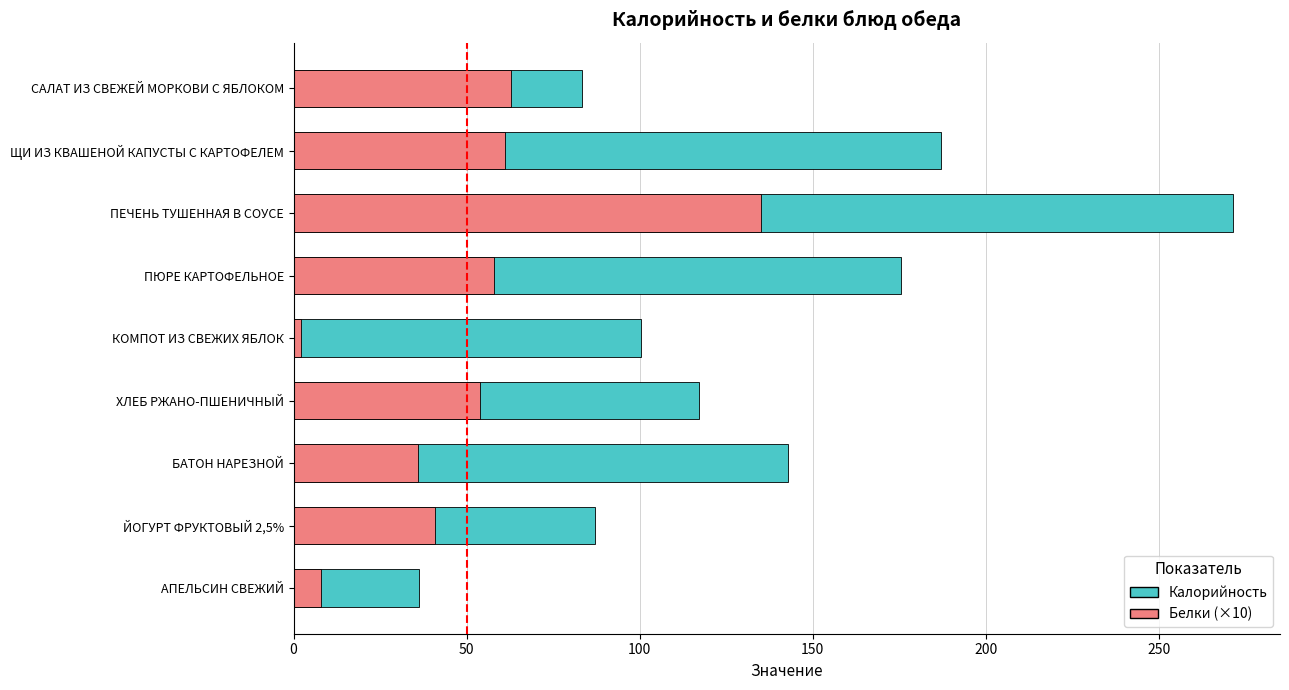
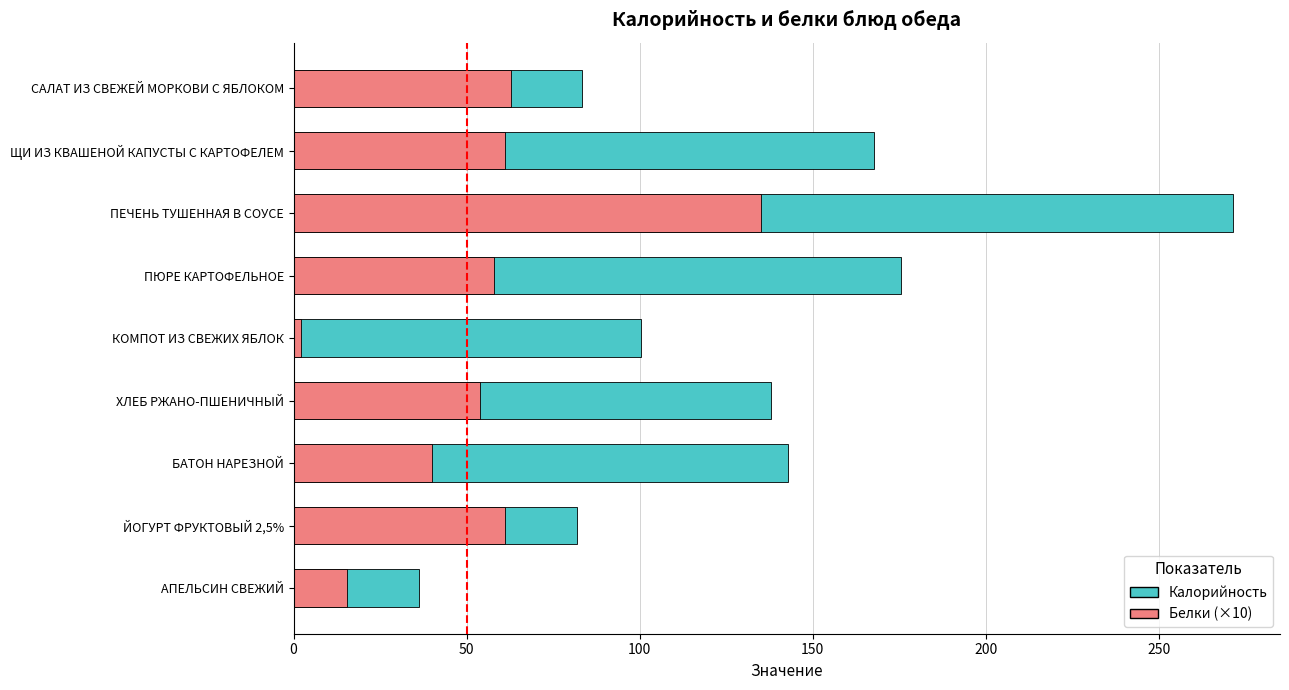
  {
    "Калорийность": {
      "САЛАТ ИЗ СВЕЖЕЙ МОРКОВИ С ЯБЛОКОМ": 83,
-     "ЩИ ИЗ КВАШЕНОЙ КАПУСТЫ С КАРТОФЕЛЕМ": 187,
+     "ЩИ ИЗ КВАШЕНОЙ КАПУСТЫ С КАРТОФЕЛЕМ": 168,
      "ПЕЧЕНЬ ТУШЕННАЯ В СОУСЕ": 272,
      "ПЮРЕ КАРТОФЕЛЬНОЕ": 176,
      "КОМПОТ ИЗ СВЕЖИХ ЯБЛОК": 100,
-     "ХЛЕБ РЖАНО-ПШЕНИЧНЫЙ": 117,
+     "ХЛЕБ РЖАНО-ПШЕНИЧНЫЙ": 138,
      "БАТОН НАРЕЗНОЙ": 143,
-     "ЙОГУРТ ФРУКТОВЫЙ 2,5%": 87,
+     "ЙОГУРТ ФРУКТОВЫЙ 2,5%": 82,
      "АПЕЛЬСИН СВЕЖИЙ": 36
    },
    "Белки (×10)": {
-     "БАТОН НАРЕЗНОЙ": 36,
-     "ЙОГУРТ ФРУКТОВЫЙ 2,5%": 41,
-     "АПЕЛЬСИН СВЕЖИЙ": 8
+     "БАТОН НАРЕЗНОЙ": 40,
+     "ЙОГУРТ ФРУКТОВЫЙ 2,5%": 61,
+     "АПЕЛЬСИН СВЕЖИЙ": 15
    }
  }
